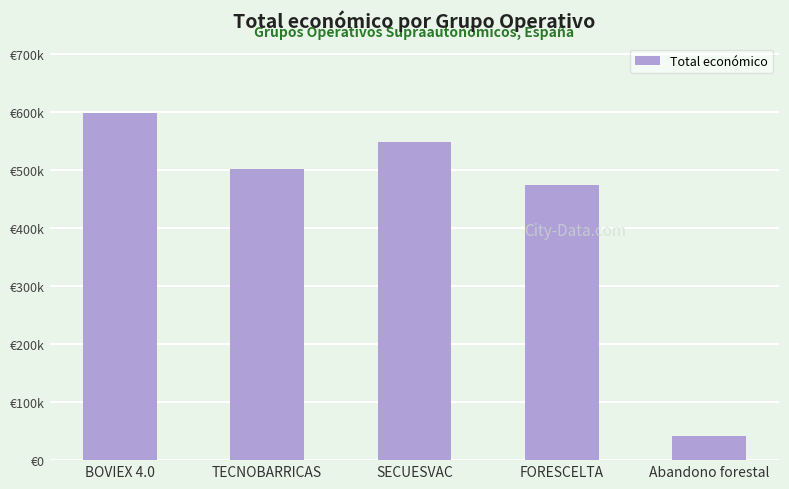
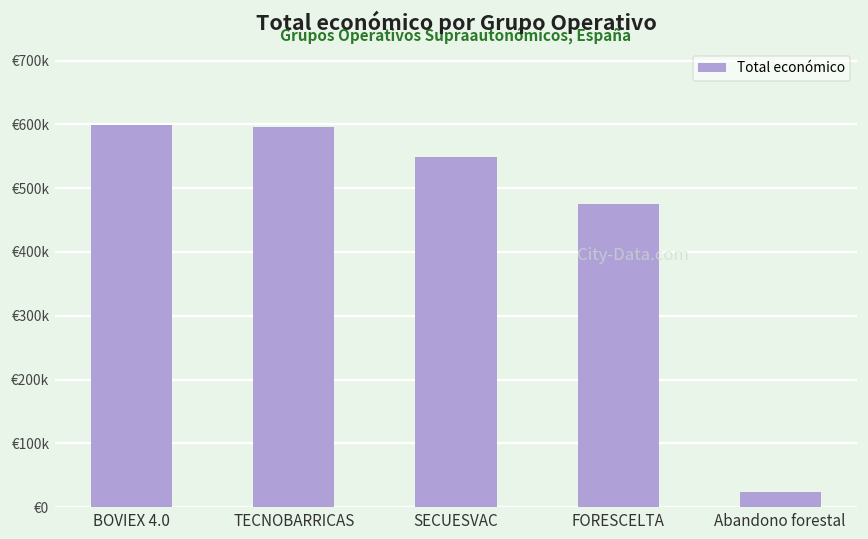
  {
    "BOVIEX 4.0": "€600000",
-   "TECNOBARRICAS": "€500000",
+   "TECNOBARRICAS": "€600000",
    "SECUESVAC": "€550000",
    "FORESCELTA": "€470000",
-   "Abandono forestal": "€40000"
+   "Abandono forestal": "€20000"
  }
